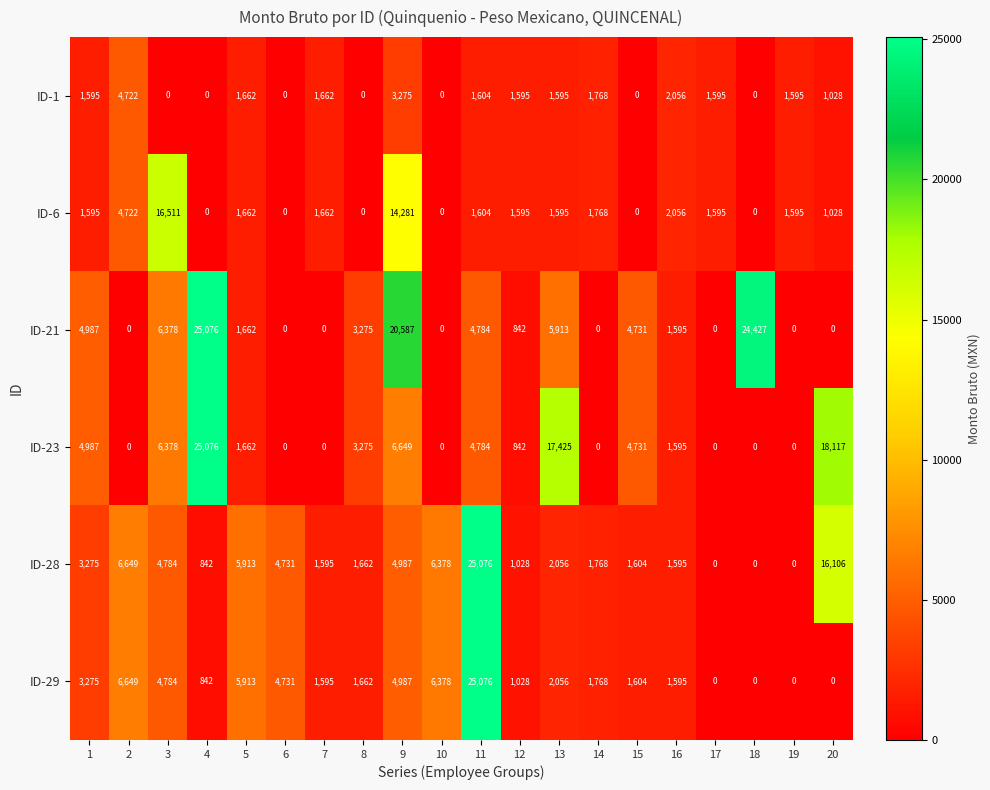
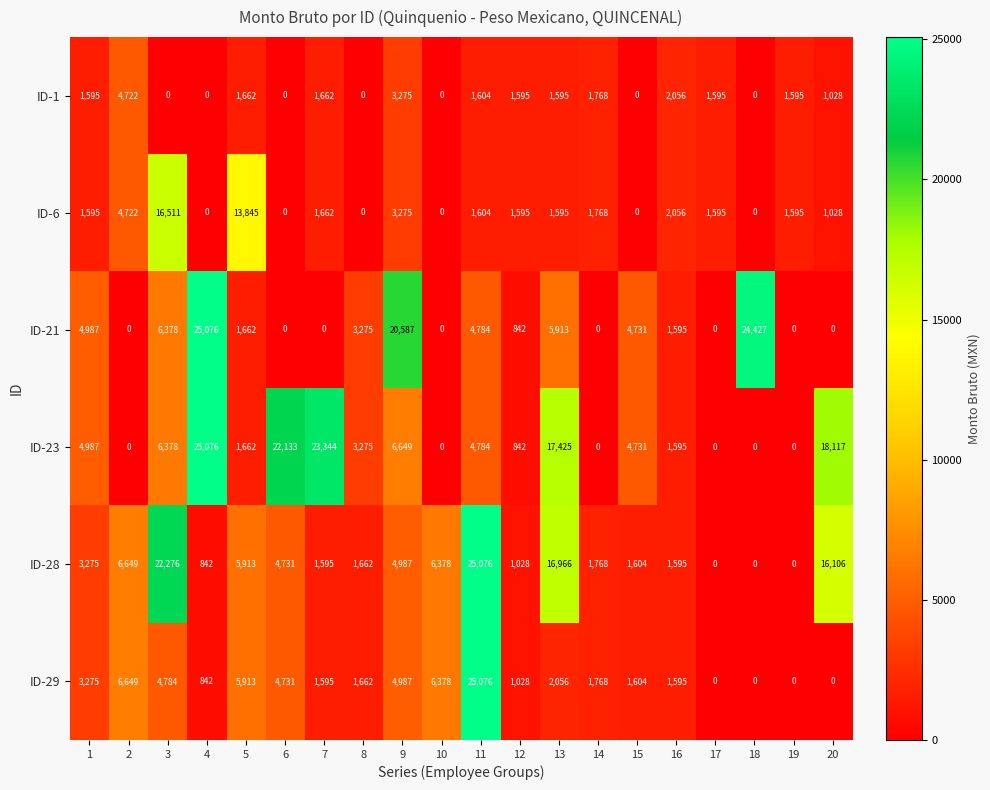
  {
    "ID-1": {
      "1": "1,595",
      "2": "4,722",
      "3": "0",
      "4": "0",
      "5": "1,662",
      "6": "0",
      "7": "1,662",
      "8": "0",
      "9": "3,275",
      "10": "0",
      "11": "1,604",
      "12": "1,595",
      "13": "1,595",
      "14": "1,768",
      "15": "0",
      "16": "2,056",
      "17": "1,595",
      "18": "0",
      "19": "1,595",
      "20": "1,028"
    },
    "ID-6": {
      "1": "1,595",
      "2": "4,722",
      "3": "16,511",
      "4": "0",
-     "5": "1,662",
+     "5": "13,845",
      "6": "0",
      "7": "1,662",
      "8": "0",
-     "9": "14,281",
+     "9": "3,275",
      "10": "0",
      "11": "1,604",
      "12": "1,595",
      "13": "1,595",
      "14": "1,768",
      "15": "0",
      "16": "2,056",
      "17": "1,595",
      "18": "0",
      "19": "1,595",
      "20": "1,028"
    },
    "ID-21": {
      "1": "4,987",
      "2": "0",
      "3": "6,378",
      "4": "25,076",
      "5": "1,662",
      "6": "0",
      "7": "0",
      "8": "3,275",
      "9": "20,587",
      "10": "0",
      "11": "4,784",
      "12": "842",
      "13": "5,913",
      "14": "0",
      "15": "4,731",
      "16": "1,595",
      "17": "0",
      "18": "24,427",
      "19": "0",
      "20": "0"
    },
    "ID-23": {
      "1": "4,987",
      "2": "0",
      "3": "6,378",
      "4": "25,076",
      "5": "1,662",
-     "6": "0",
-     "7": "0",
+     "6": "22,133",
+     "7": "23,344",
      "8": "3,275",
      "9": "6,649",
      "10": "0",
      "11": "4,784",
      "12": "842",
      "13": "17,425",
      "14": "0",
      "15": "4,731",
      "16": "1,595",
      "17": "0",
      "18": "0",
      "19": "0",
      "20": "18,117"
    },
    "ID-28": {
      "1": "3,275",
      "2": "6,649",
-     "3": "4,784",
+     "3": "22,276",
      "4": "842",
      "5": "5,913",
      "6": "4,731",
      "7": "1,595",
      "8": "1,662",
      "9": "4,987",
      "10": "6,378",
      "11": "25,076",
      "12": "1,028",
-     "13": "2,056",
+     "13": "16,966",
      "14": "1,768",
      "15": "1,604",
      "16": "1,595",
      "17": "0",
      "18": "0",
      "19": "0",
      "20": "16,106"
    },
    "ID-29": {
      "1": "3,275",
      "2": "6,649",
      "3": "4,784",
      "4": "842",
      "5": "5,913",
      "6": "4,731",
      "7": "1,595",
      "8": "1,662",
      "9": "4,987",
      "10": "6,378",
      "11": "25,076",
      "12": "1,028",
      "13": "2,056",
      "14": "1,768",
      "15": "1,604",
      "16": "1,595",
      "17": "0",
      "18": "0",
      "19": "0",
      "20": "0"
    }
  }
